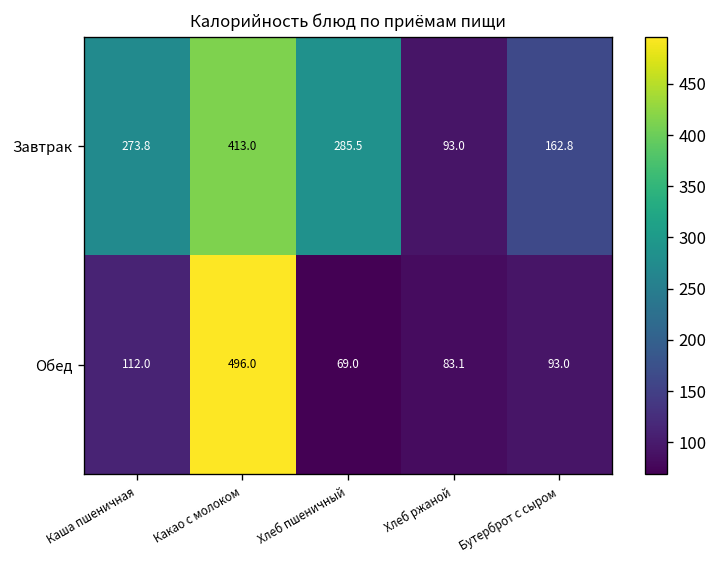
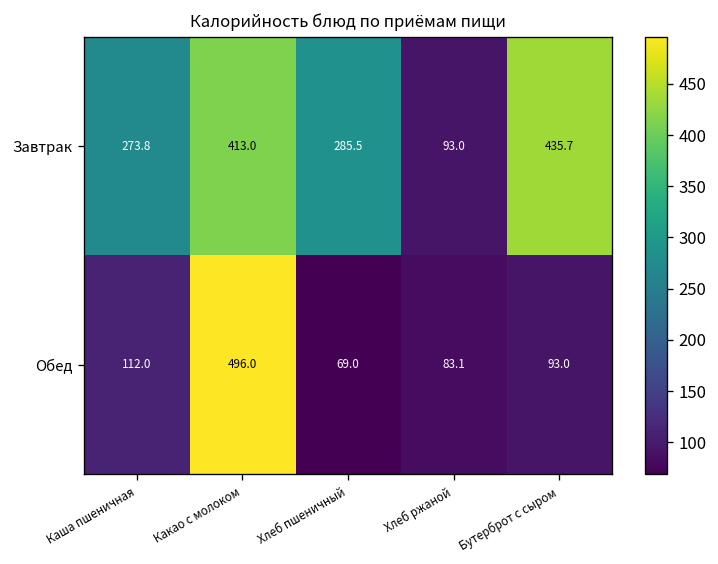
  {
    "Завтрак": {
      "Каша пшеничная": 273.8,
      "Какао с молоком": 413.0,
      "Хлеб пшеничный": 285.5,
      "Хлеб ржаной": 93.0,
-     "Бутерброт с сыром": 162.8
+     "Бутерброт с сыром": 435.7
    },
    "Обед": {
      "Каша пшеничная": 112.0,
      "Какао с молоком": 496.0,
      "Хлеб пшеничный": 69.0,
      "Хлеб ржаной": 83.1,
      "Бутерброт с сыром": 93.0
    }
  }
